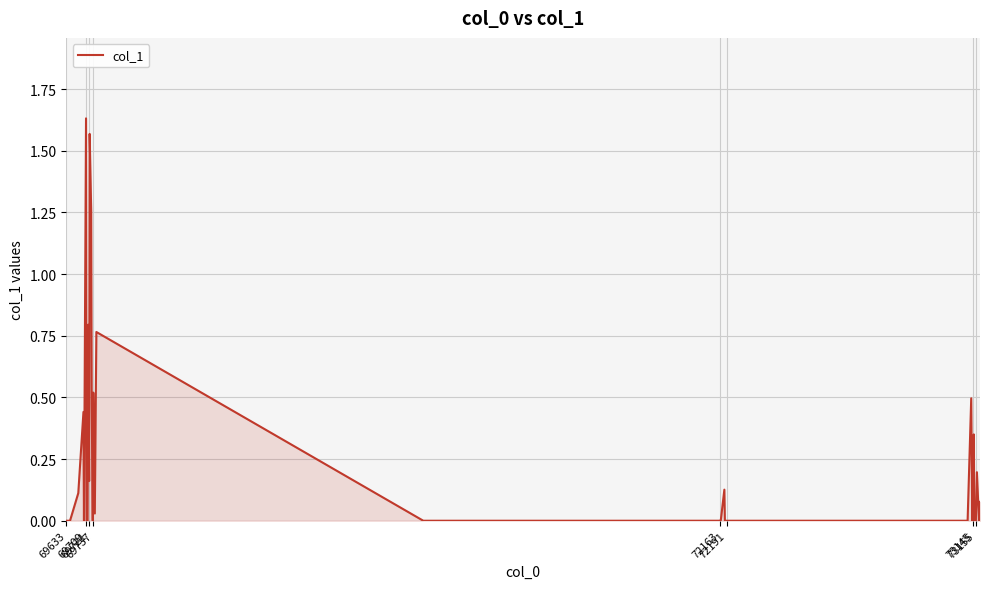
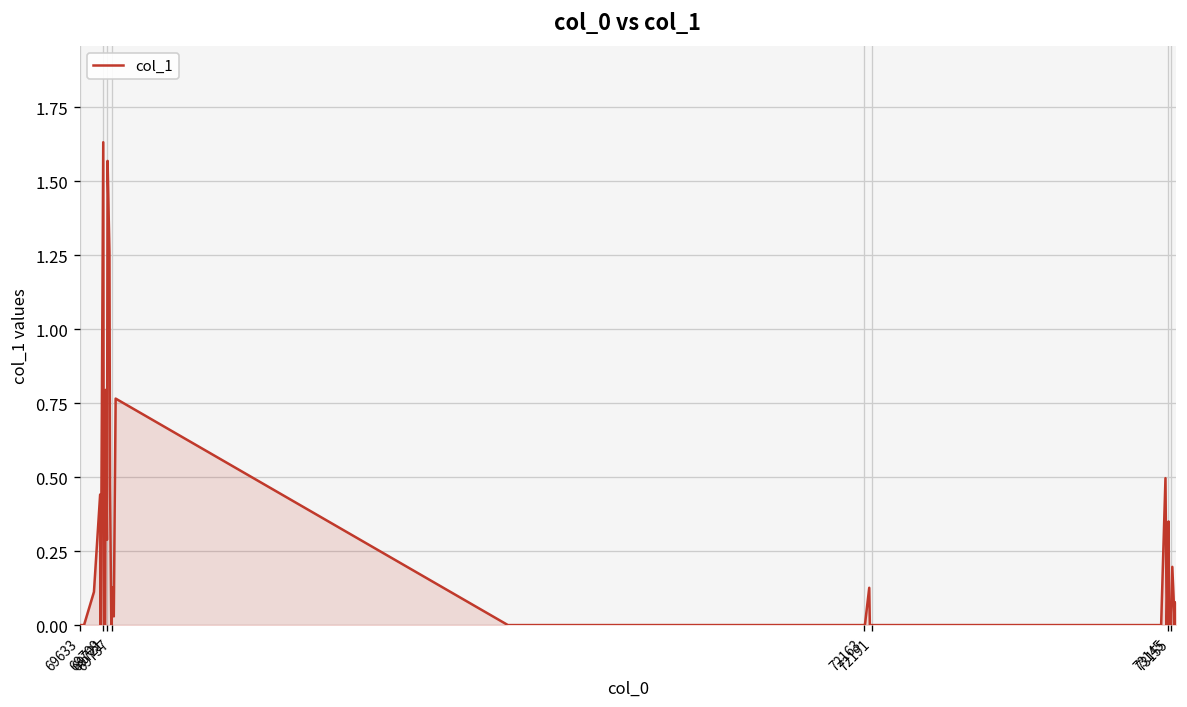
  {
    "69633": 0.00,
    "69709": 1.63,
-   "69721": 0.16,
-   "69737": 0.52,
+   "69721": 0.29,
+   "69737": 0.13,
    "72163": 0.00,
    "72191": 0.00,
    "73145": 0.21,
    "73155": 0.00
  }
